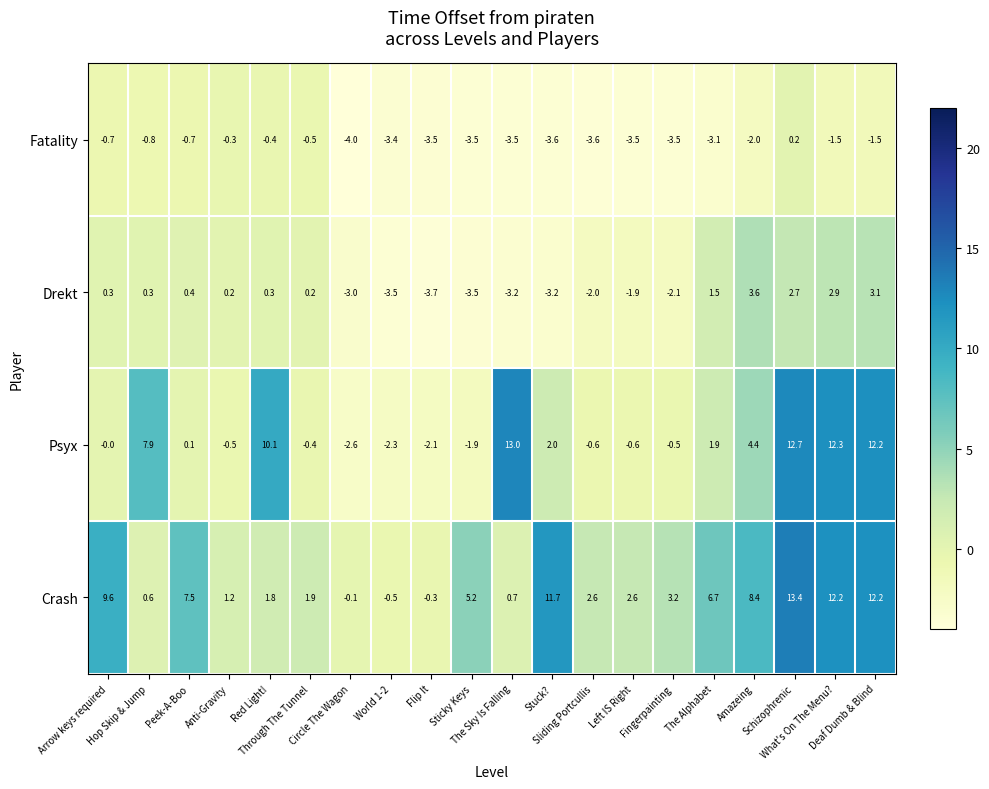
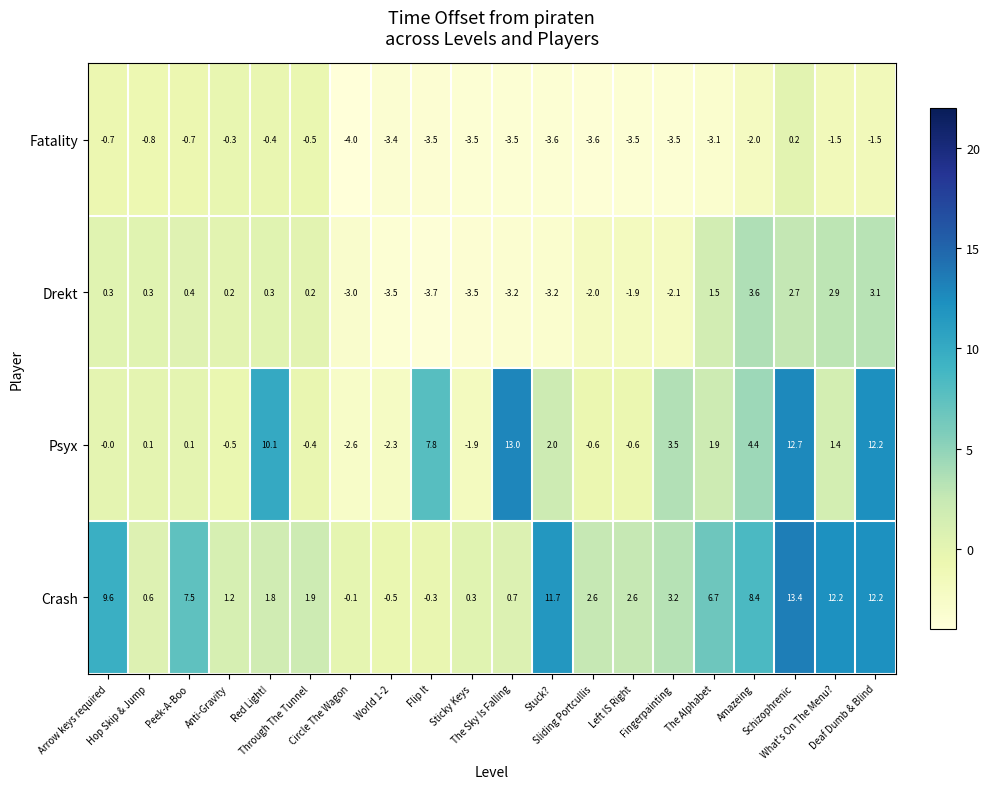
  {
    "Fatality": {
      "Arrow keys required": -0.7,
      "Hop Skip & Jump": -0.8,
      "Peek-A-Boo": -0.7,
      "Anti-Gravity": -0.3,
      "Red Light!": -0.4,
      "Through The Tunnel": -0.5,
      "Circle The Wagon": -4.0,
      "World 1-2": -3.4,
      "Flip It": -3.5,
      "Sticky Keys": -3.5,
      "The Sky Is Falling": -3.5,
      "Stuck?": -3.6,
      "Sliding Portcullis": -3.6,
      "Left IS Right": -3.5,
      "Fingerpainting": -3.5,
      "The Alphabet": -3.1,
      "Amazeing": -2.0,
      "Schizophrenic": 0.2,
      "What's On The Menu?": -1.5,
      "Deaf Dumb & Blind": -1.5
    },
    "Drekt": {
      "Arrow keys required": 0.3,
      "Hop Skip & Jump": 0.3,
      "Peek-A-Boo": 0.4,
      "Anti-Gravity": 0.2,
      "Red Light!": 0.3,
      "Through The Tunnel": 0.2,
      "Circle The Wagon": -3.0,
      "World 1-2": -3.5,
      "Flip It": -3.7,
      "Sticky Keys": -3.5,
      "The Sky Is Falling": -3.2,
      "Stuck?": -3.2,
      "Sliding Portcullis": -2.0,
      "Left IS Right": -1.9,
      "Fingerpainting": -2.1,
      "The Alphabet": 1.5,
      "Amazeing": 3.6,
      "Schizophrenic": 2.7,
      "What's On The Menu?": 2.9,
      "Deaf Dumb & Blind": 3.1
    },
    "Psyx": {
      "Arrow keys required": -0.0,
-     "Hop Skip & Jump": 7.9,
+     "Hop Skip & Jump": 0.1,
      "Peek-A-Boo": 0.1,
      "Anti-Gravity": -0.5,
      "Red Light!": 10.1,
      "Through The Tunnel": -0.4,
      "Circle The Wagon": -2.6,
      "World 1-2": -2.3,
-     "Flip It": -2.1,
+     "Flip It": 7.8,
      "Sticky Keys": -1.9,
      "The Sky Is Falling": 13.0,
      "Stuck?": 2.0,
      "Sliding Portcullis": -0.6,
      "Left IS Right": -0.6,
-     "Fingerpainting": -0.5,
+     "Fingerpainting": 3.5,
      "The Alphabet": 1.9,
      "Amazeing": 4.4,
      "Schizophrenic": 12.7,
-     "What's On The Menu?": 12.3,
+     "What's On The Menu?": 1.4,
      "Deaf Dumb & Blind": 12.2
    },
    "Crash": {
      "Arrow keys required": 9.6,
      "Hop Skip & Jump": 0.6,
      "Peek-A-Boo": 7.5,
      "Anti-Gravity": 1.2,
      "Red Light!": 1.8,
      "Through The Tunnel": 1.9,
      "Circle The Wagon": -0.1,
      "World 1-2": -0.5,
      "Flip It": -0.3,
-     "Sticky Keys": 5.2,
+     "Sticky Keys": 0.3,
      "The Sky Is Falling": 0.7,
      "Stuck?": 11.7,
      "Sliding Portcullis": 2.6,
      "Left IS Right": 2.6,
      "Fingerpainting": 3.2,
      "The Alphabet": 6.7,
      "Amazeing": 8.4,
      "Schizophrenic": 13.4,
      "What's On The Menu?": 12.2,
      "Deaf Dumb & Blind": 12.2
    }
  }
